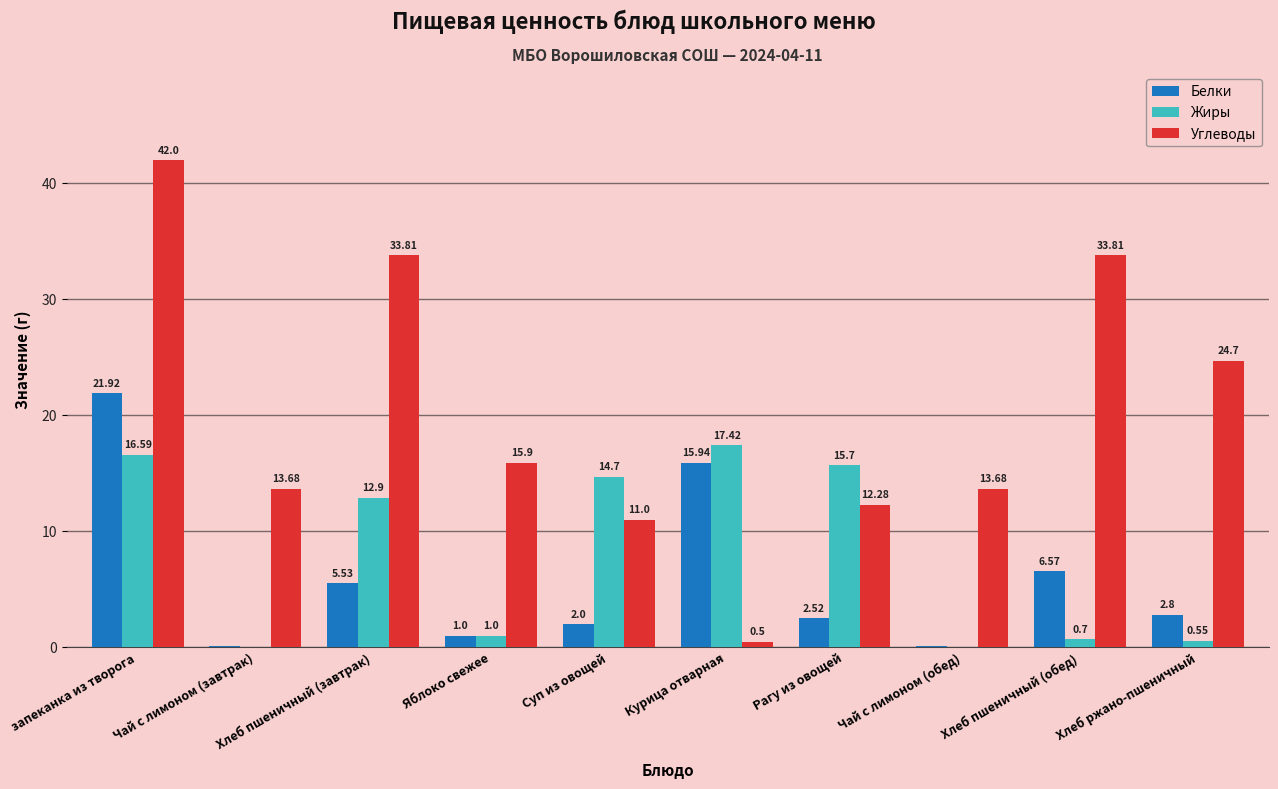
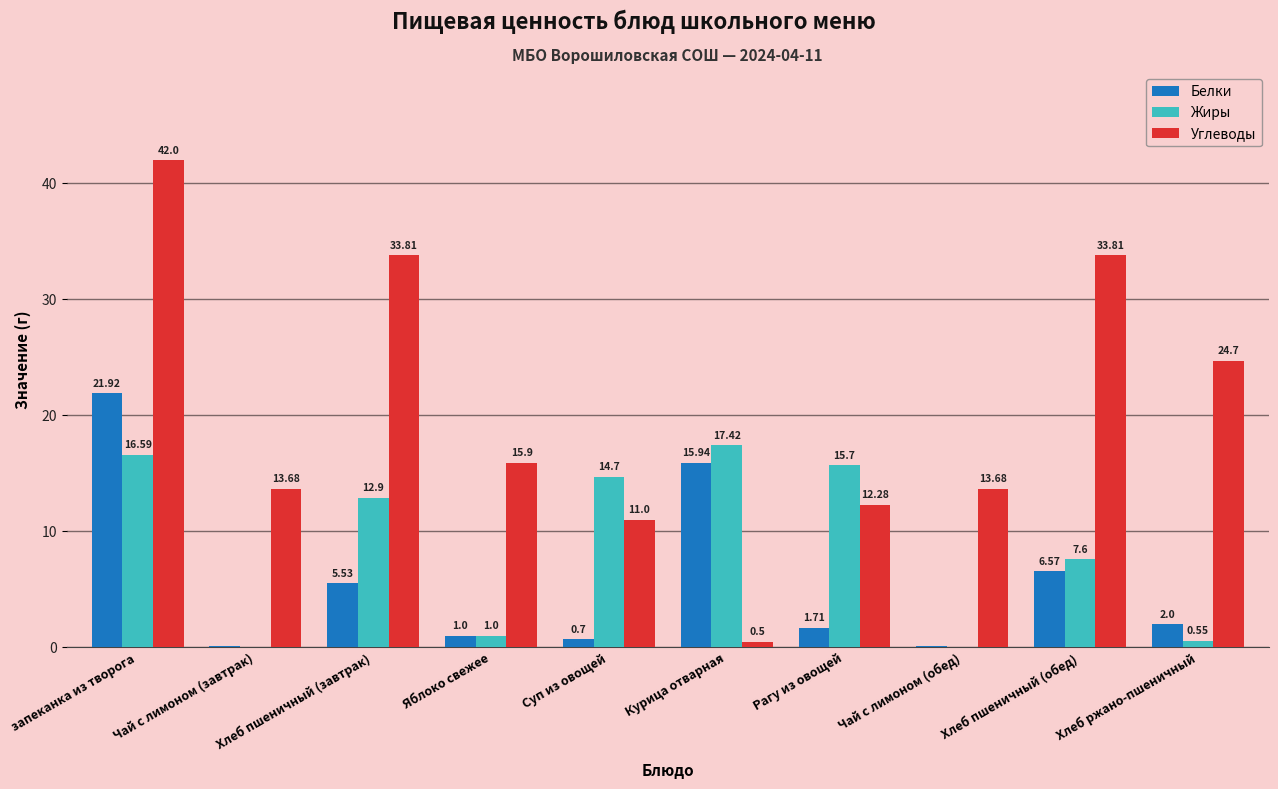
  {
    "Белки": {
      "запеканка из творога": 21.92,
      "Хлеб пшеничный (завтрак)": 5.53,
      "Яблоко свежее": 1.0,
-     "Суп из овощей": 2.0,
+     "Суп из овощей": 0.7,
      "Курица отварная": 15.94,
-     "Рагу из овощей": 2.52,
+     "Рагу из овощей": 1.71,
      "Хлеб пшеничный (обед)": 6.57,
-     "Хлеб ржано-пшеничный": 2.8
+     "Хлеб ржано-пшеничный": 2.0
    },
    "Жиры": {
      "запеканка из творога": 16.59,
      "Хлеб пшеничный (завтрак)": 12.9,
      "Яблоко свежее": 1.0,
      "Суп из овощей": 14.7,
      "Курица отварная": 17.42,
      "Рагу из овощей": 15.7,
-     "Хлеб пшеничный (обед)": 0.7,
+     "Хлеб пшеничный (обед)": 7.6,
      "Хлеб ржано-пшеничный": 0.55
    },
    "Углеводы": {
      "запеканка из творога": 42.0,
      "Чай с лимоном (завтрак)": 13.68,
      "Хлеб пшеничный (завтрак)": 33.81,
      "Яблоко свежее": 15.9,
      "Суп из овощей": 11.0,
      "Курица отварная": 0.5,
      "Рагу из овощей": 12.28,
      "Чай с лимоном (обед)": 13.68,
      "Хлеб пшеничный (обед)": 33.81,
      "Хлеб ржано-пшеничный": 24.7
    }
  }
